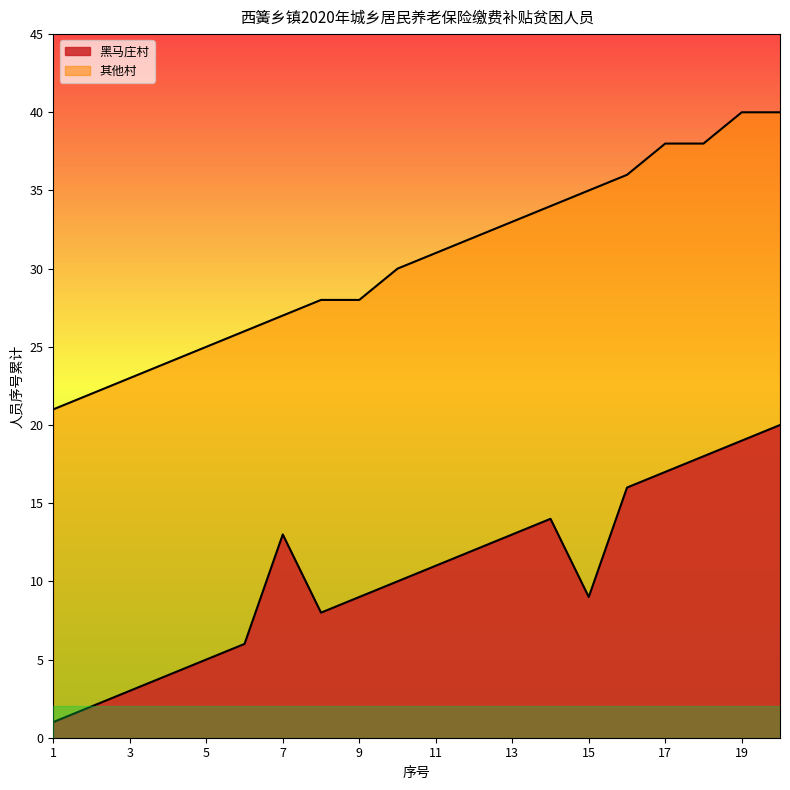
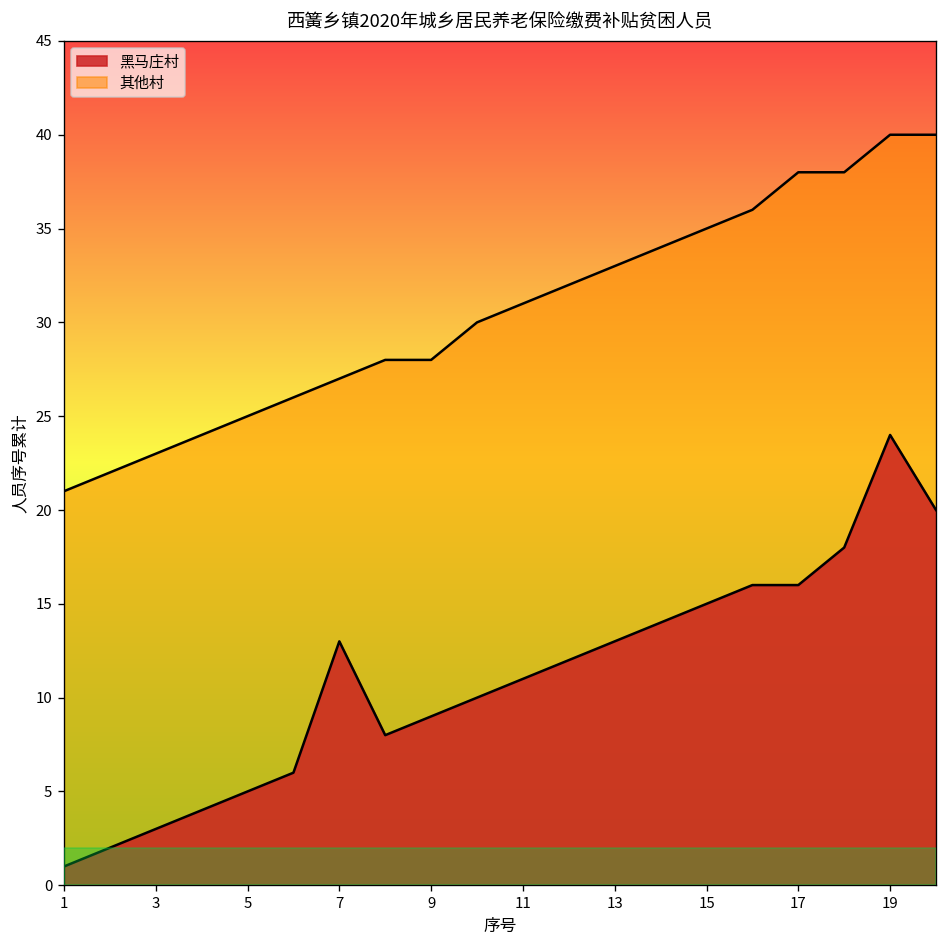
  {
    "黑马庄村": {
      "1": 1,
      "3": 3,
      "5": 5,
      "7": 13,
      "9": 9,
      "11": 11,
      "13": 13,
-     "15": 9,
-     "17": 17,
-     "19": 19
+     "15": 15,
+     "17": 16,
+     "19": 24
    },
    "其他村": {
      "1": 21,
      "3": 23,
      "5": 25,
      "7": 27,
      "9": 28,
      "11": 31,
      "13": 33,
      "15": 35,
      "17": 38,
      "19": 40
    }
  }
